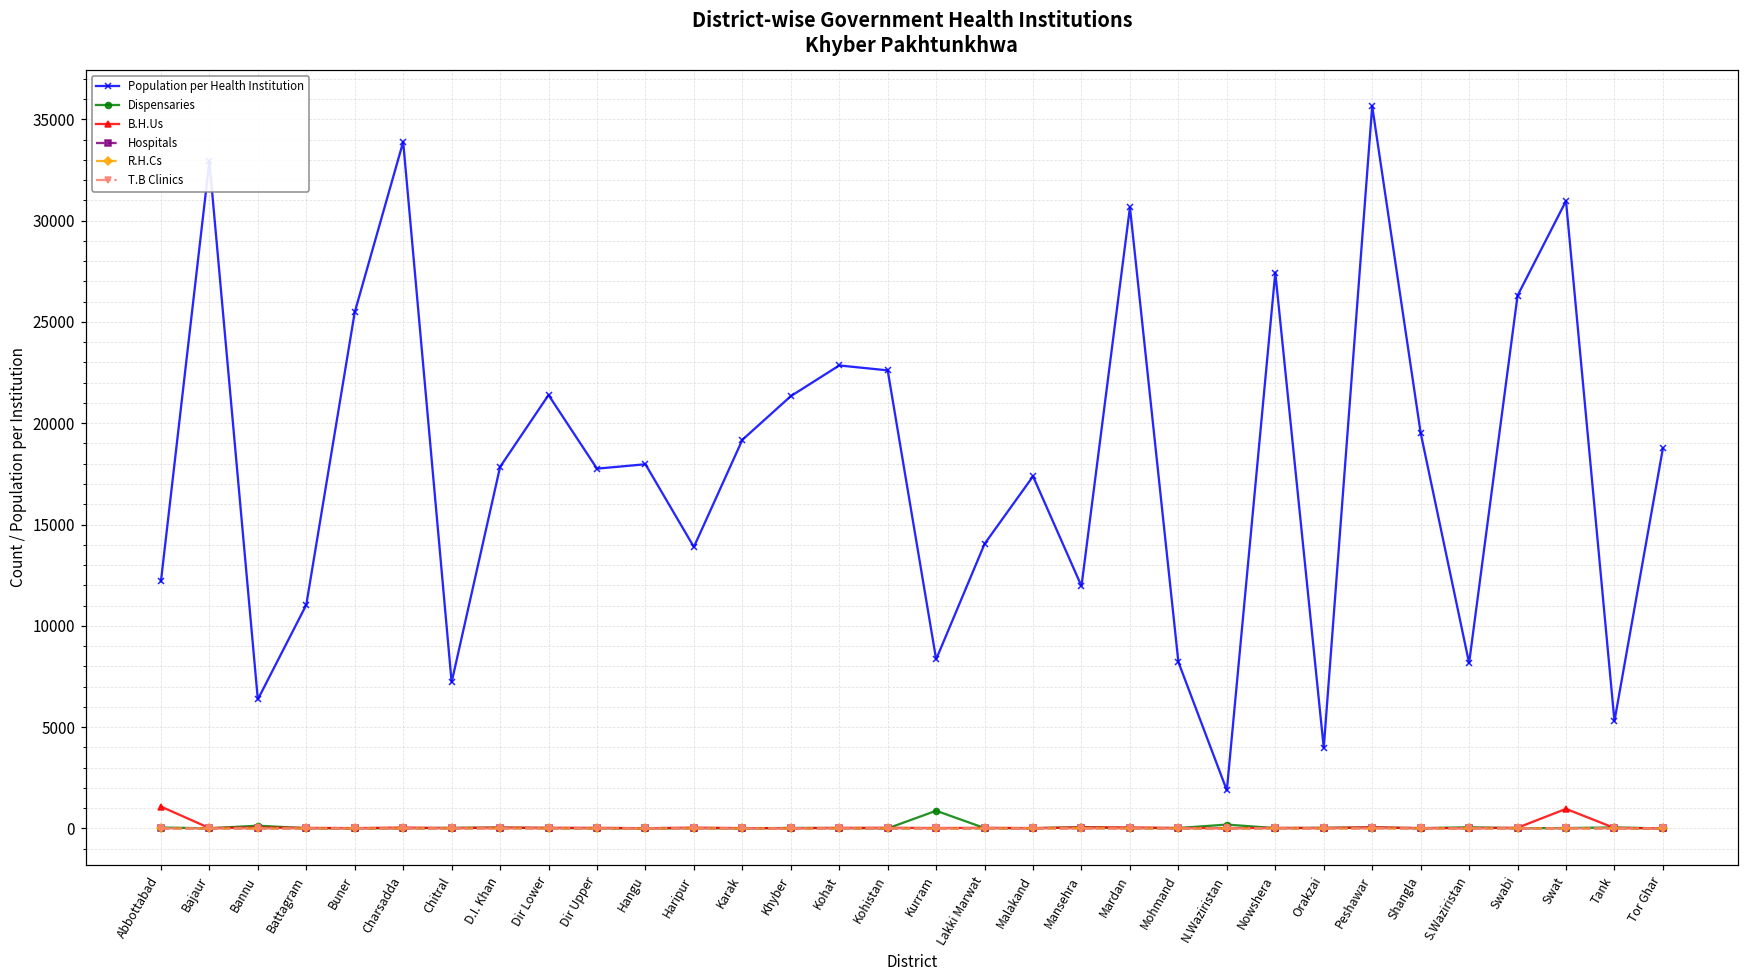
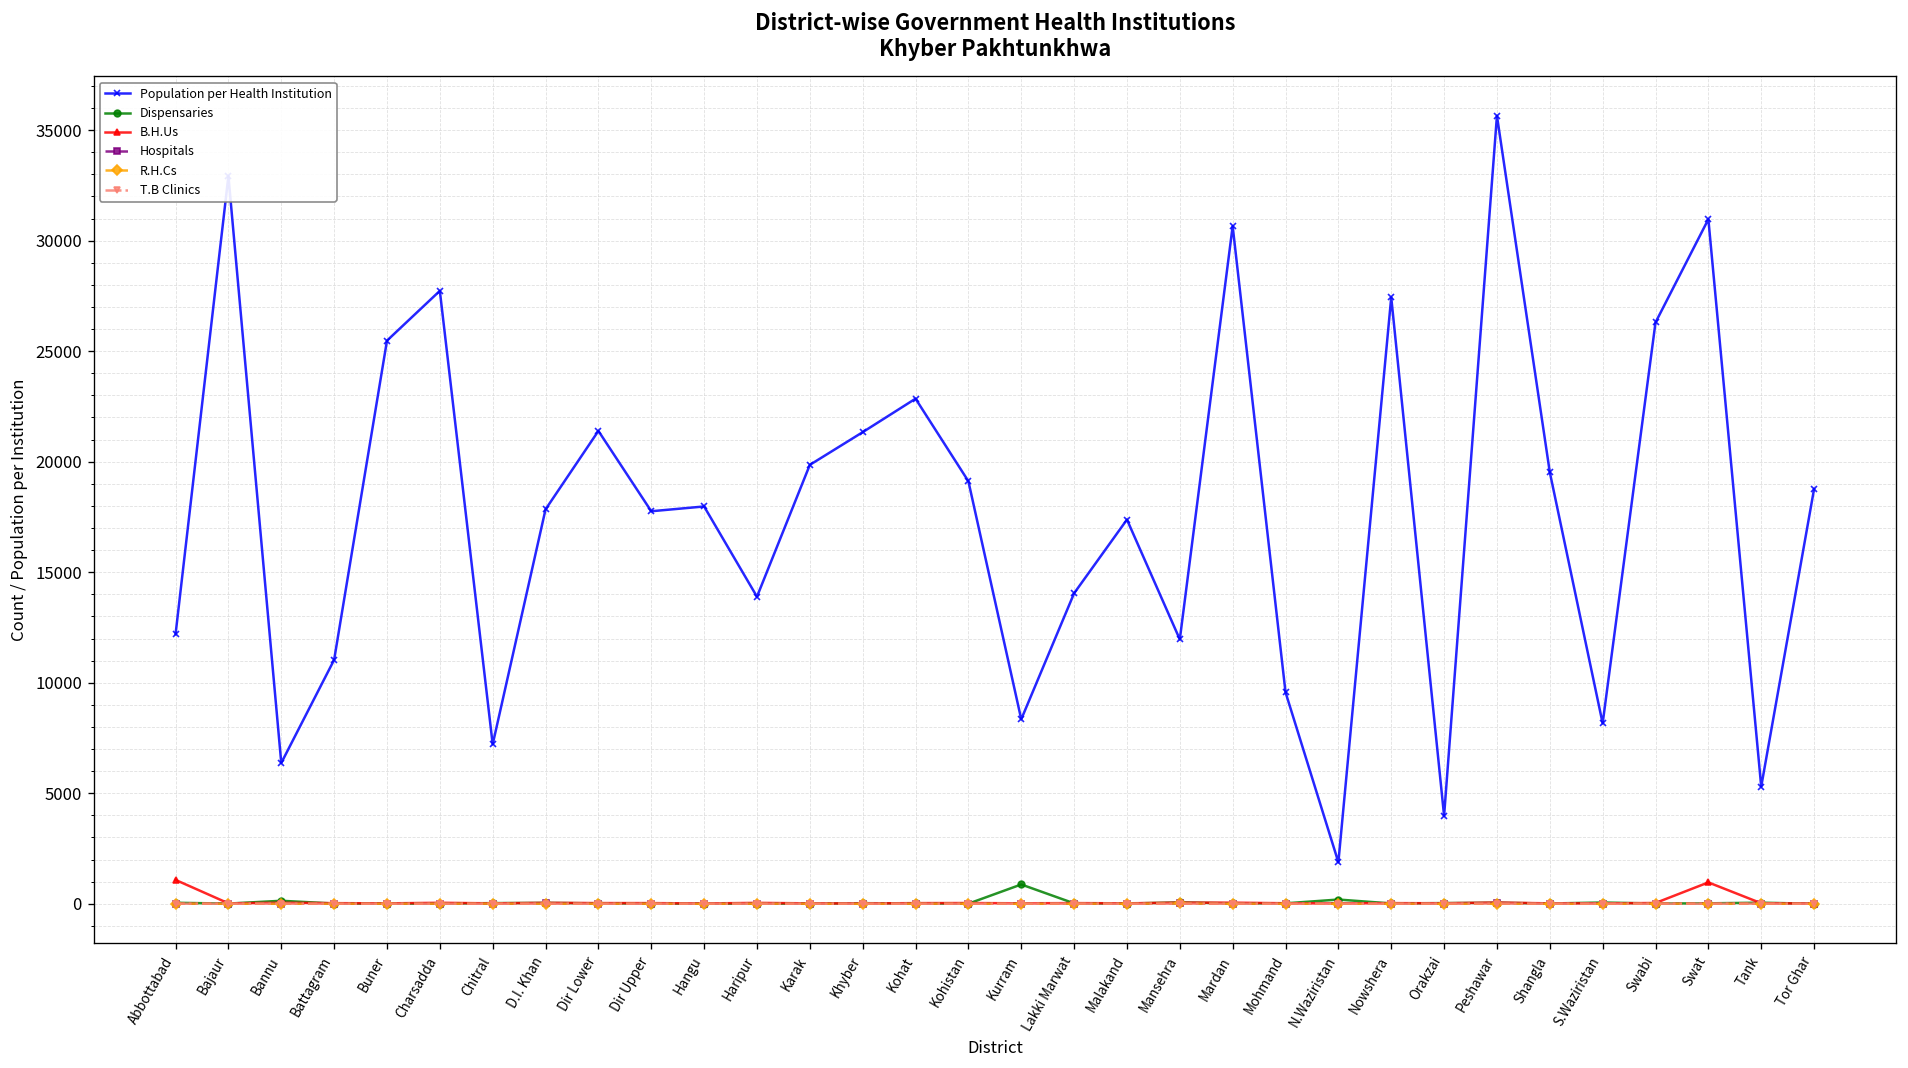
  {
    "Population per Health Institution": {
      "Abbottabad": 12200,
      "Bannu": 6400,
      "Battagram": 11000,
      "Buner": 25500,
-     "Charsadda": 33900,
+     "Charsadda": 27700,
      "Chitral": 7200,
      "D.I. Khan": 17800,
      "Dir Lower": 21400,
      "Dir Upper": 17800,
      "Hangu": 18000,
      "Haripur": 13900,
-     "Karak": 19200,
+     "Karak": 19900,
      "Khyber": 21300,
      "Kohat": 22900,
-     "Kohistan": 22600,
+     "Kohistan": 19100,
      "Kurram": 8300,
      "Lakki Marwat": 14000,
      "Malakand": 17400,
      "Mansehra": 12000,
      "Mardan": 30700,
-     "Mohmand": 8200,
+     "Mohmand": 9600,
      "N.Waziristan": 1900,
      "Nowshera": 27400,
      "Orakzai": 4000,
      "Peshawar": 35600,
      "Shangla": 19500,
      "S.Waziristan": 8200,
      "Swabi": 26300,
      "Swat": 31000,
      "Tank": 5300,
      "Tor Ghar": 18800
    },
    "Dispensaries": {
      "Kurram": 900,
      "N.Waziristan": 200
    },
    "B.H.Us": {
      "Abbottabad": 1100,
      "Swat": 1000
    }
  }
